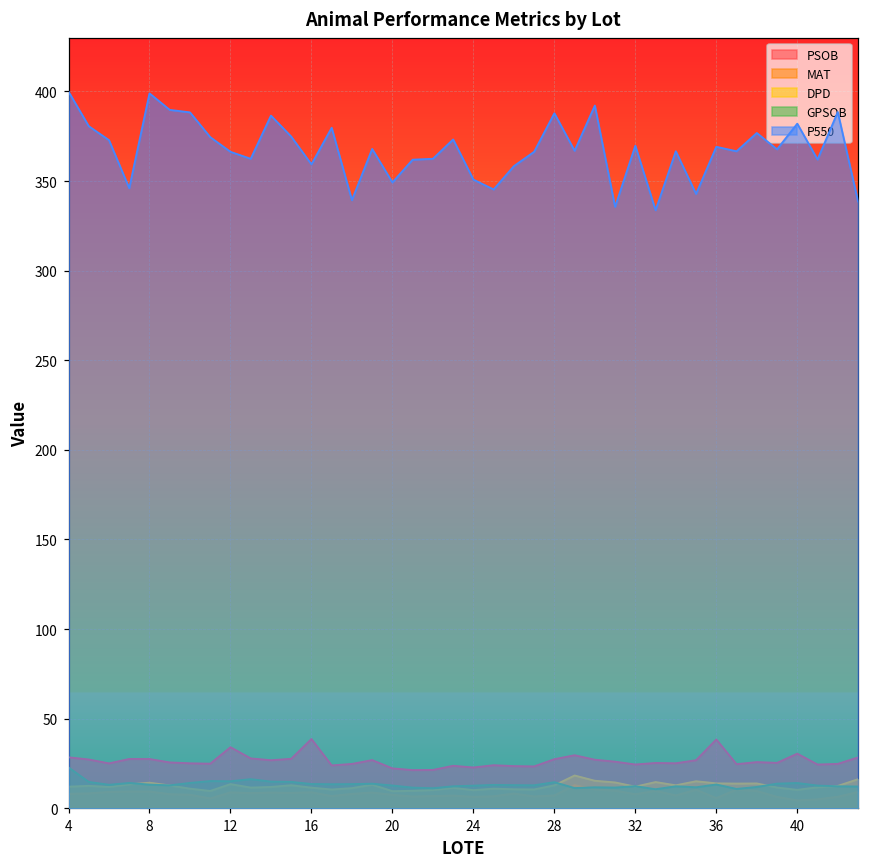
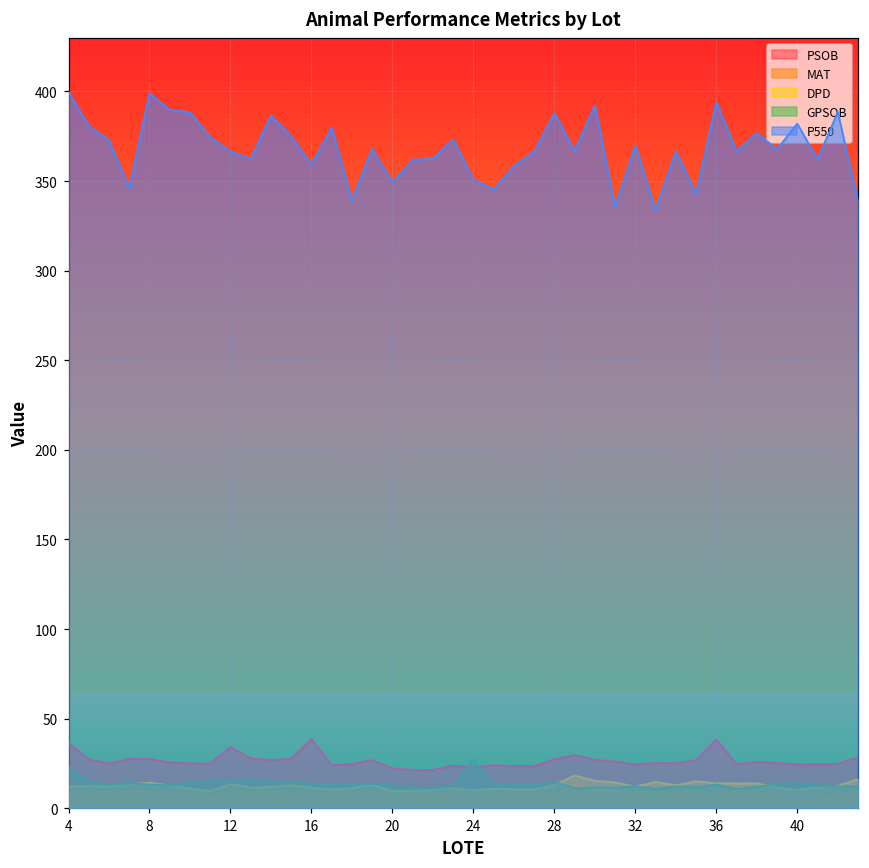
  {
    "PSOB": {
-     "4": 28,
+     "4": 36,
      "8": 28,
      "12": 34,
      "16": 39,
      "20": 22,
      "24": 23,
      "28": 27,
      "32": 24,
      "36": 38,
-     "40": 31
+     "40": 24
    },
    "GPSOB": {
      "4": 23,
      "12": 15,
      "16": 14,
      "20": 13,
-     "24": 13,
+     "24": 27,
      "28": 15,
      "40": 14
    },
    "P550": {
      "4": 400,
      "8": 399,
      "12": 366,
      "16": 359,
      "20": 349,
      "24": 351,
      "28": 388,
      "32": 370,
-     "36": 369
+     "36": 394
    }
  }
